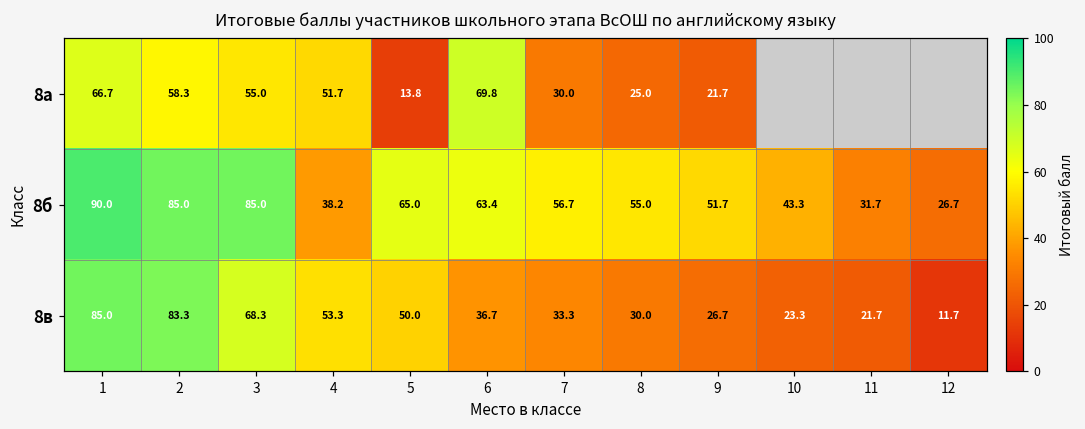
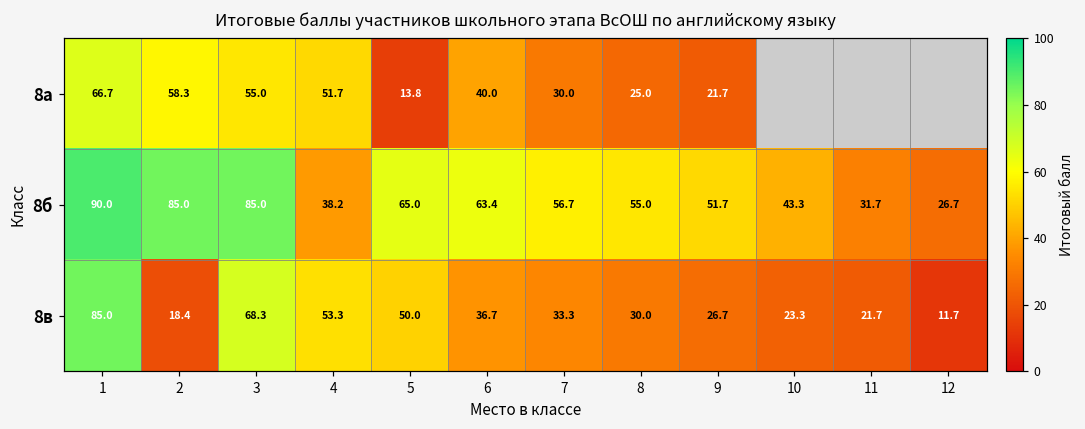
  {
    "8а": {
      "1": 66.7,
      "2": 58.3,
      "3": 55.0,
      "4": 51.7,
      "5": 13.8,
-     "6": 69.8,
+     "6": 40.0,
      "7": 30.0,
      "8": 25.0,
      "9": 21.7
    },
    "8б": {
      "1": 90.0,
      "2": 85.0,
      "3": 85.0,
      "4": 38.2,
      "5": 65.0,
      "6": 63.4,
      "7": 56.7,
      "8": 55.0,
      "9": 51.7,
      "10": 43.3,
      "11": 31.7,
      "12": 26.7
    },
    "8в": {
      "1": 85.0,
-     "2": 83.3,
+     "2": 18.4,
      "3": 68.3,
      "4": 53.3,
      "5": 50.0,
      "6": 36.7,
      "7": 33.3,
      "8": 30.0,
      "9": 26.7,
      "10": 23.3,
      "11": 21.7,
      "12": 11.7
    }
  }
